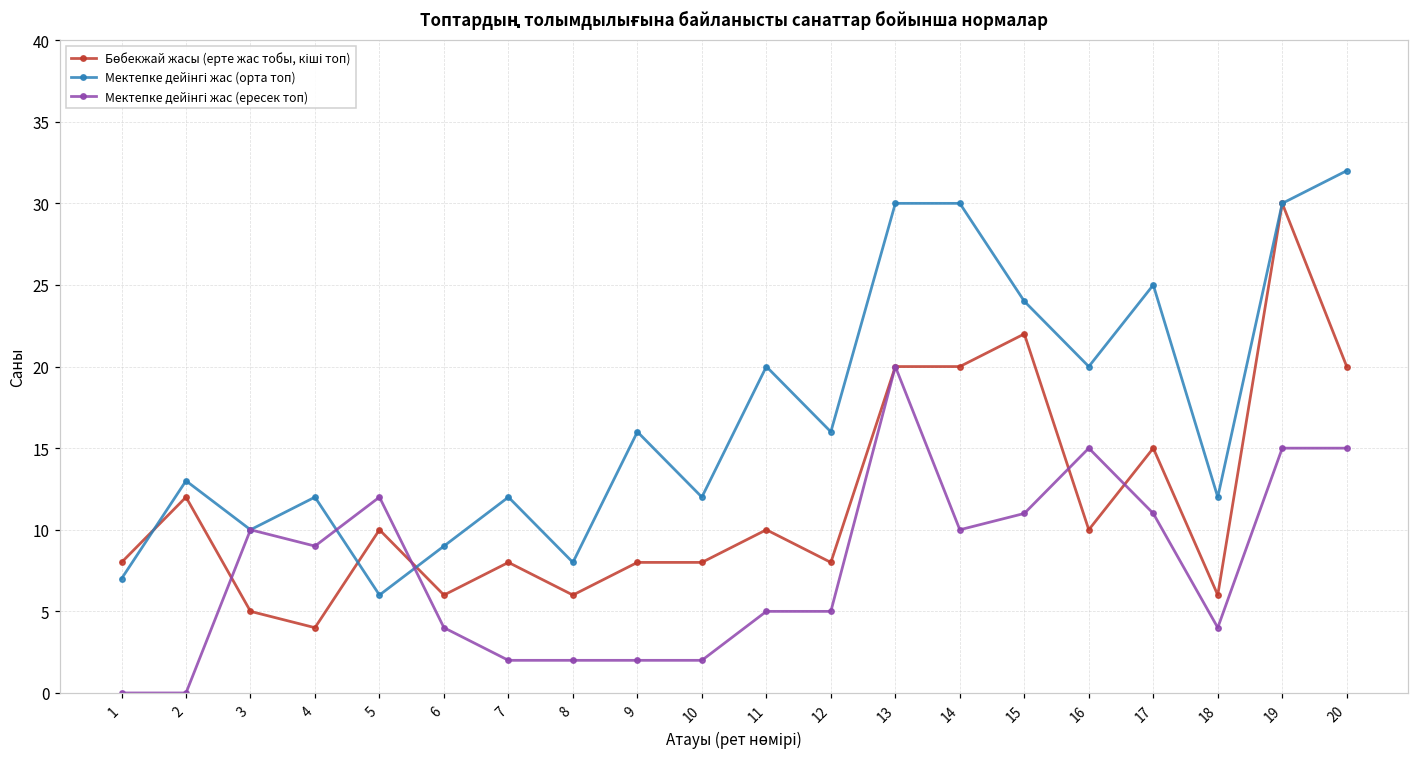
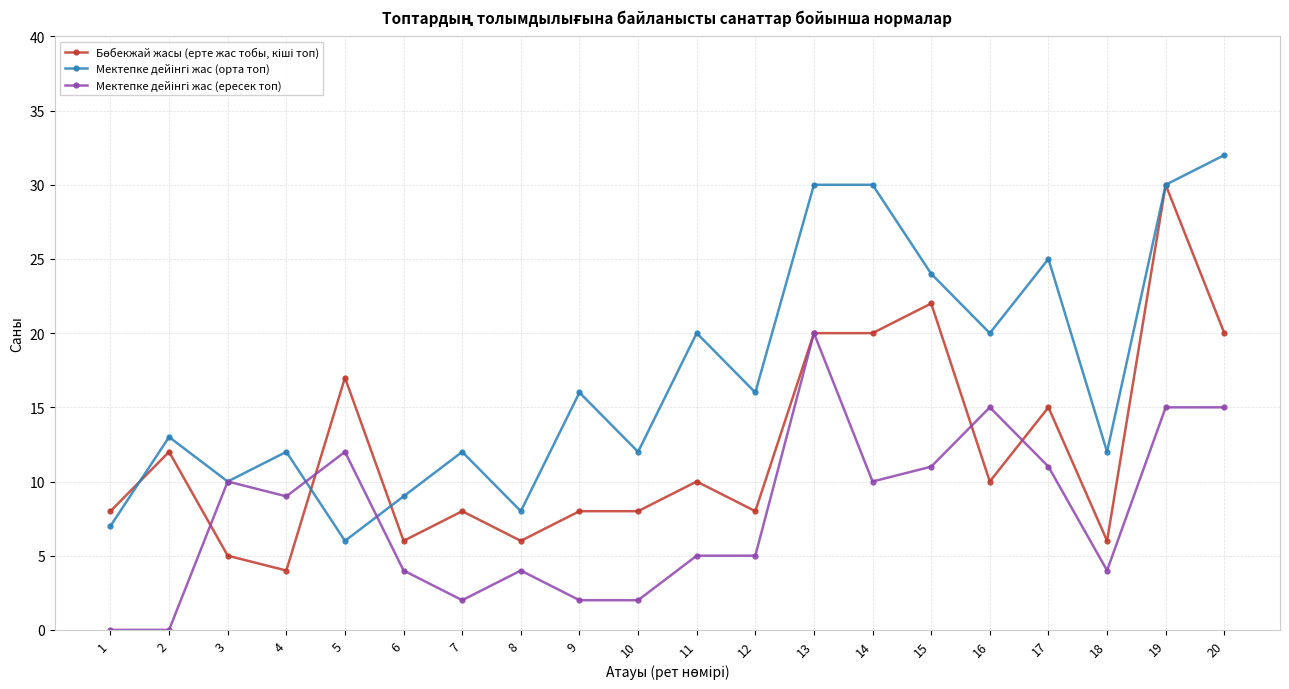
  {
    "Бөбекжай жасы (ерте жас тобы, кіші топ)": {
      "1": 8,
      "2": 12,
      "3": 5,
      "4": 4,
-     "5": 10,
+     "5": 17,
      "6": 6,
      "7": 8,
      "8": 6,
      "9": 8,
      "10": 8,
      "11": 10,
      "12": 8,
      "14": 20,
      "15": 22,
      "16": 10,
      "17": 15,
      "18": 6,
      "20": 20
    },
    "Мектепке дейінгі жас (орта топ)": {
      "1": 7,
      "2": 13,
      "4": 12,
      "5": 6,
      "6": 9,
      "7": 12,
      "8": 8,
      "9": 16,
      "10": 12,
      "11": 20,
      "12": 16,
      "13": 30,
      "14": 30,
      "15": 24,
      "16": 20,
      "17": 25,
      "18": 12,
      "20": 32
    },
    "Мектепке дейінгі жас (ересек топ)": {
      "1": 0,
      "2": 0,
      "4": 9,
      "5": 12,
      "6": 4,
      "7": 2,
-     "8": 2,
+     "8": 4,
      "9": 2,
      "10": 2,
      "11": 5,
      "12": 5,
      "14": 10,
      "15": 11,
      "16": 15,
      "17": 11,
      "18": 4,
      "19": 15,
      "20": 15
    }
  }
